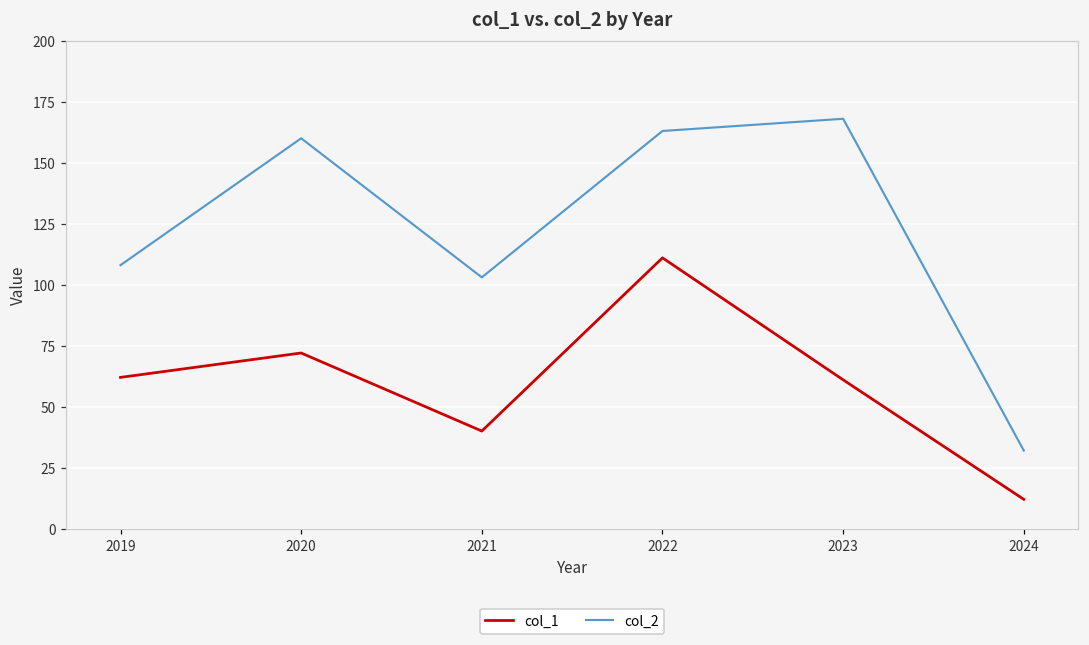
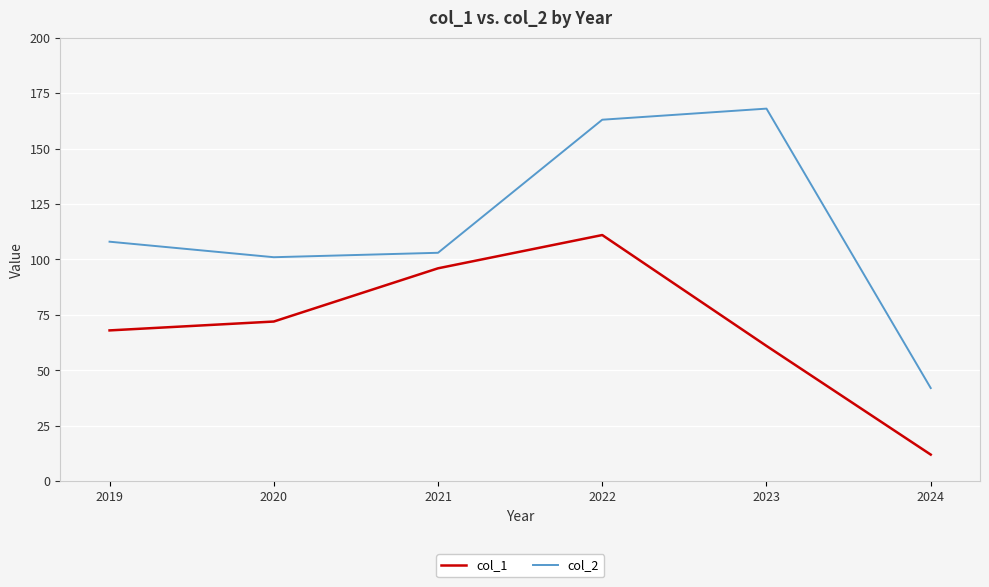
  {
    "col_1": {
-     "2019": 62,
+     "2019": 68,
      "2020": 72,
-     "2021": 40,
+     "2021": 96,
      "2022": 111,
      "2023": 61,
      "2024": 12
    },
    "col_2": {
      "2019": 108,
-     "2020": 160,
+     "2020": 101,
      "2021": 103,
      "2022": 163,
      "2023": 168,
-     "2024": 32
+     "2024": 42
    }
  }
